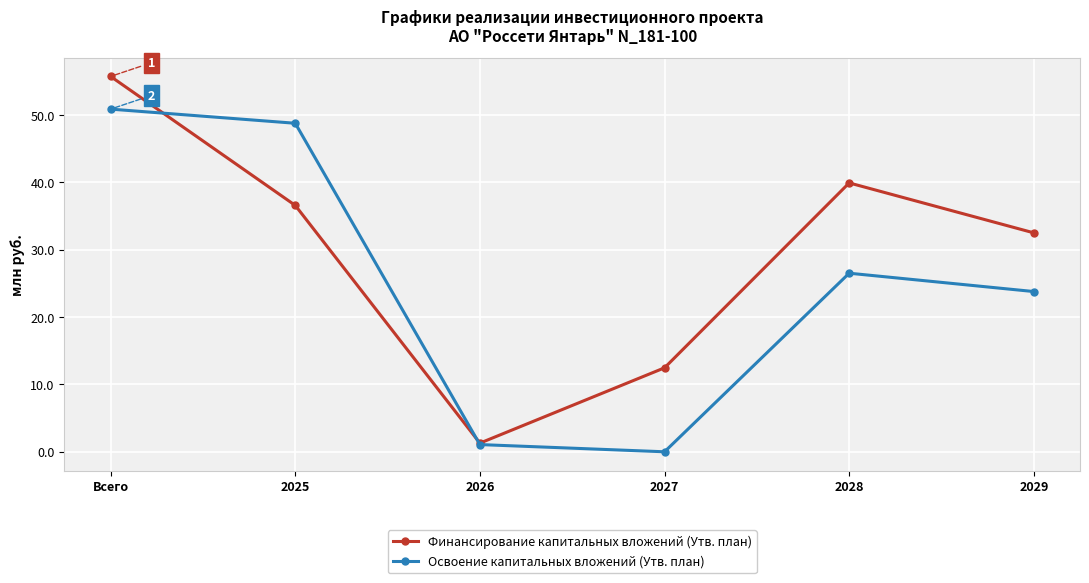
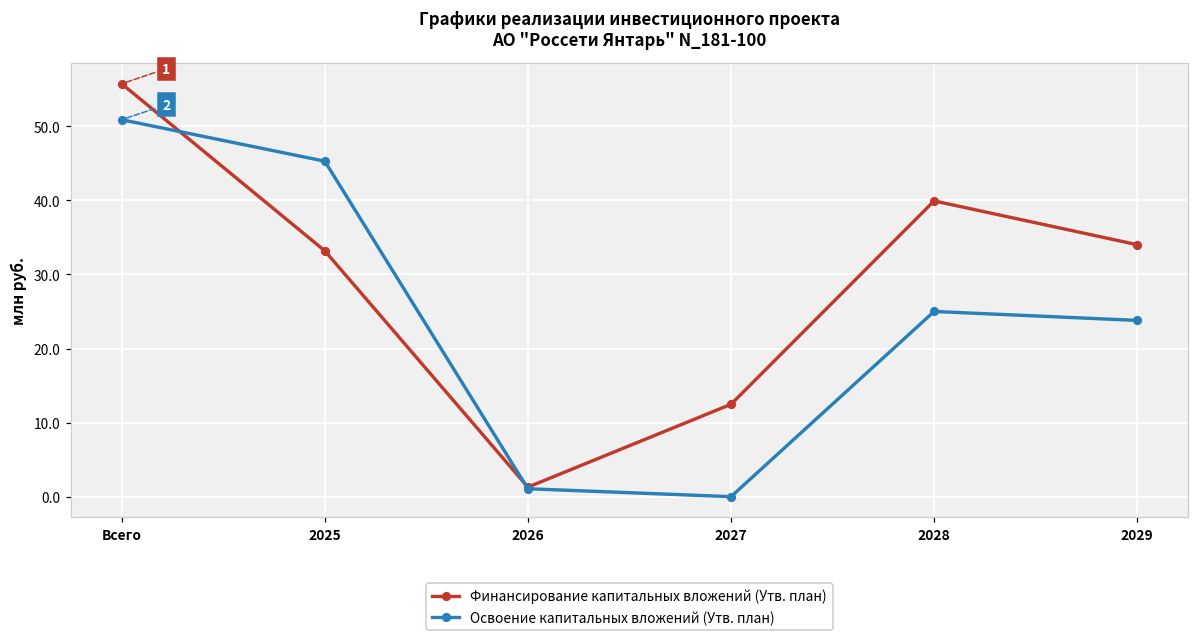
  {
    "Финансирование капитальных вложений (Утв. план)": {
      "Всего": 56,
-     "2025": 37,
+     "2025": 33,
      "2027": 12,
      "2028": 40,
-     "2029": 33
+     "2029": 34
    },
    "Освоение капитальных вложений (Утв. план)": {
      "Всего": 51,
-     "2025": 49,
+     "2025": 45,
      "2027": 0,
-     "2028": 27,
+     "2028": 25,
      "2029": 24
    }
  }
